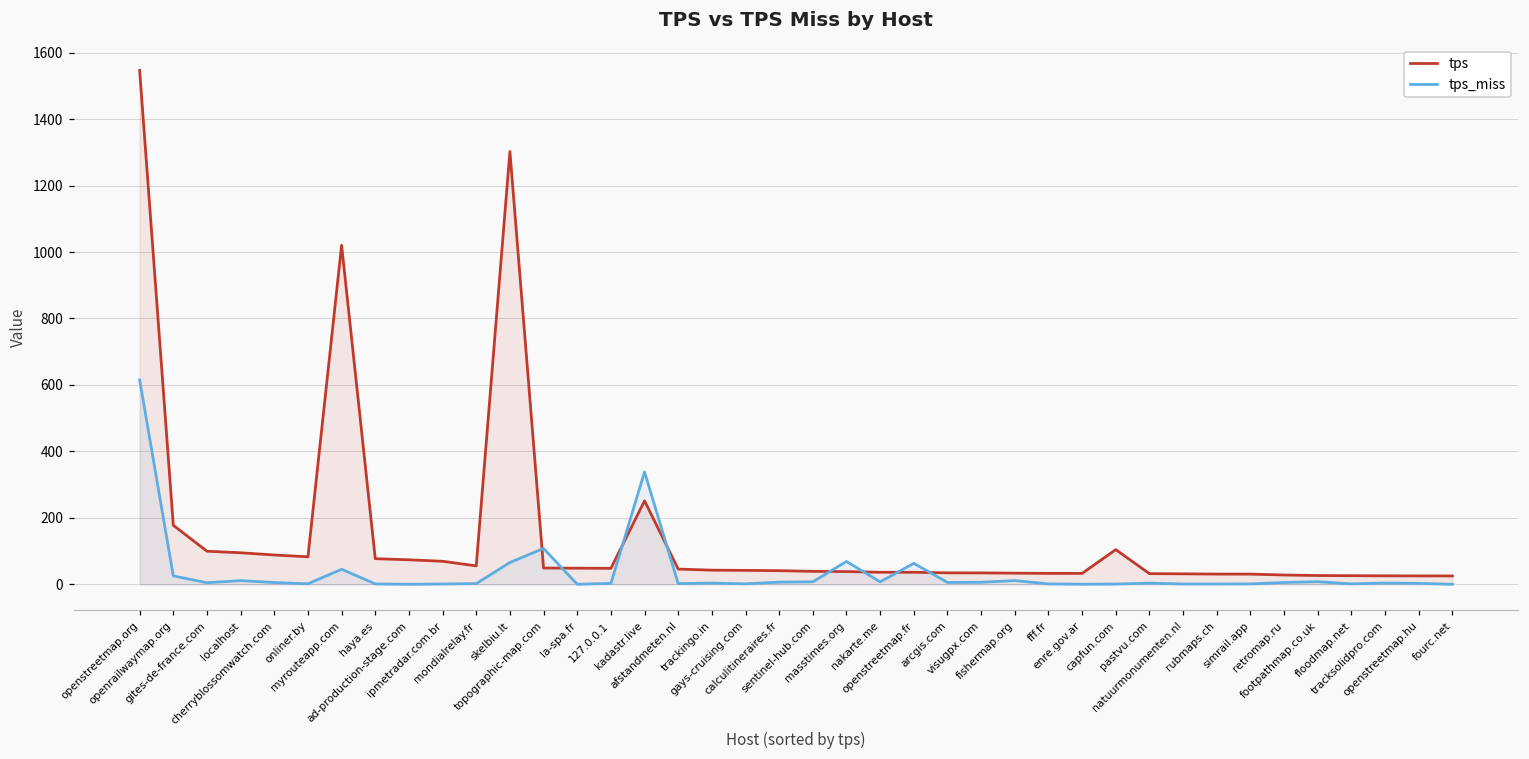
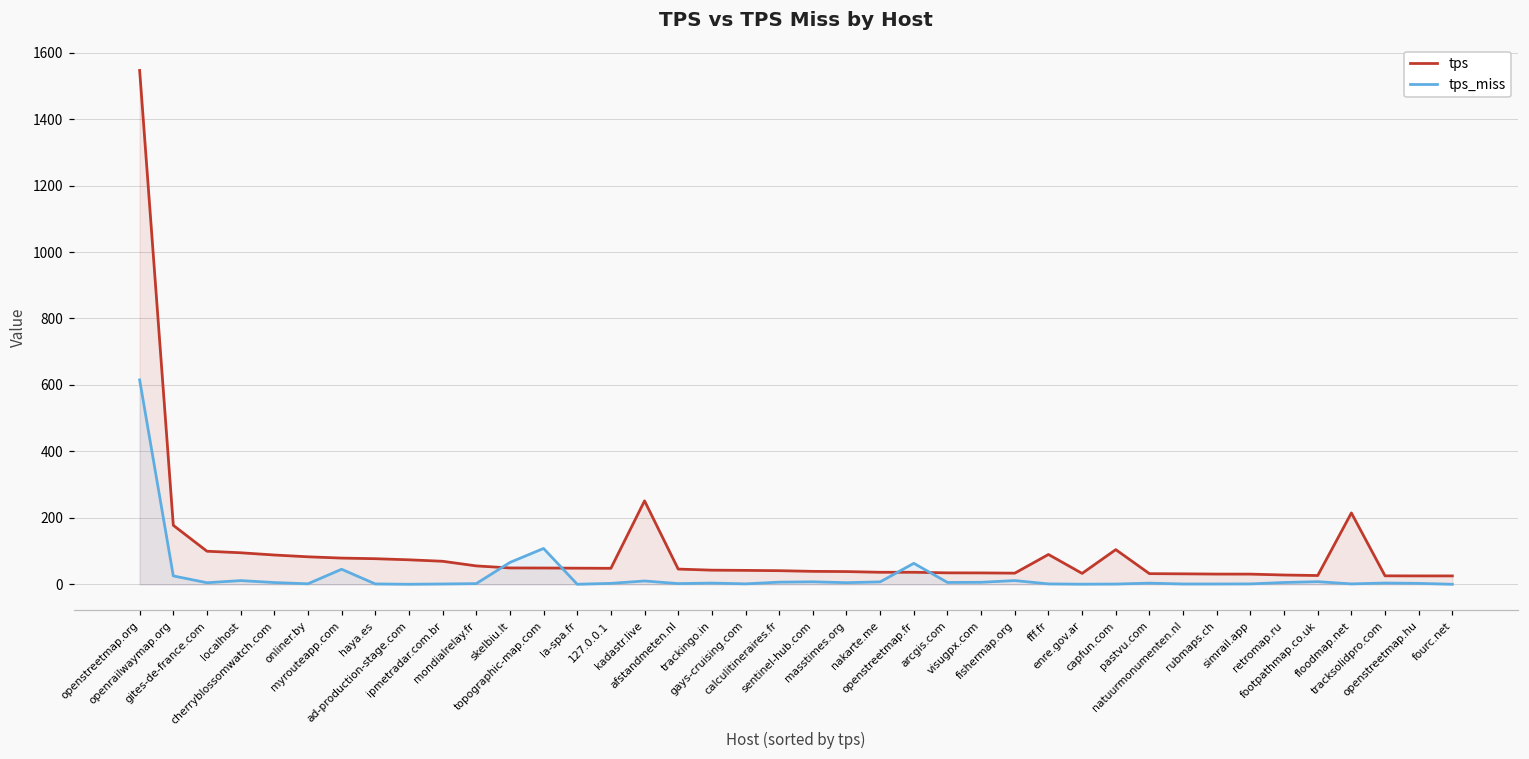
  {
    "tps": {
      "openstreetmap.org": 1550,
      "openrailwaymap.org": 180,
      "gites-de-france.com": 100,
      "localhost": 90,
      "cherryblossomwatch.com": 90,
      "onliner.by": 80,
-     "myrouteapp.com": 1020,
+     "myrouteapp.com": 80,
      "haya.es": 80,
      "ad-production-stage.com": 70,
      "ipmetradar.com.br": 70,
      "mondialrelay.fr": 60,
-     "skelbiu.lt": 1300,
+     "skelbiu.lt": 50,
      "topographic-map.com": 50,
      "la-spa.fr": 50,
      "127.0.0.1": 50,
      "kadastr.live": 250,
      "afstandmeten.nl": 50,
      "trackingo.in": 40,
      "gays-cruising.com": 40,
      "calculitineraires.fr": 40,
      "sentinel-hub.com": 40,
      "masstimes.org": 40,
      "nakarte.me": 40,
      "openstreetmap.fr": 40,
      "arcgis.com": 30,
      "visugpx.com": 30,
      "fishermap.org": 30,
-     "fff.fr": 30,
+     "fff.fr": 90,
      "enre.gov.ar": 30,
      "capfun.com": 100,
      "pastvu.com": 30,
      "natuurmonumenten.nl": 30,
      "rubmaps.ch": 30,
      "simrail.app": 30,
      "retromap.ru": 30,
      "footpathmap.co.uk": 30,
-     "floodmap.net": 30,
+     "floodmap.net": 210,
      "tracksolidpro.com": 30,
      "openstreetmap.hu": 30,
      "fourc.net": 30
    },
    "tps_miss": {
      "openstreetmap.org": 610,
      "openrailwaymap.org": 30,
      "gites-de-france.com": 0,
      "localhost": 10,
      "cherryblossomwatch.com": 10,
      "onliner.by": 0,
      "myrouteapp.com": 50,
      "haya.es": 0,
      "ad-production-stage.com": 0,
      "ipmetradar.com.br": 0,
      "mondialrelay.fr": 0,
      "skelbiu.lt": 70,
      "topographic-map.com": 110,
      "la-spa.fr": 0,
      "127.0.0.1": 0,
-     "kadastr.live": 340,
+     "kadastr.live": 10,
      "afstandmeten.nl": 0,
      "trackingo.in": 0,
      "gays-cruising.com": 0,
      "calculitineraires.fr": 10,
      "sentinel-hub.com": 10,
-     "masstimes.org": 70,
+     "masstimes.org": 0,
      "nakarte.me": 10,
      "openstreetmap.fr": 60,
      "arcgis.com": 10,
      "visugpx.com": 10,
      "fishermap.org": 10,
      "fff.fr": 0,
      "enre.gov.ar": 0,
      "capfun.com": 0,
      "pastvu.com": 0,
      "natuurmonumenten.nl": 0,
      "rubmaps.ch": 0,
      "simrail.app": 0,
      "retromap.ru": 10,
      "footpathmap.co.uk": 10,
      "floodmap.net": 0,
      "tracksolidpro.com": 0,
      "openstreetmap.hu": 0,
      "fourc.net": 0
    }
  }
